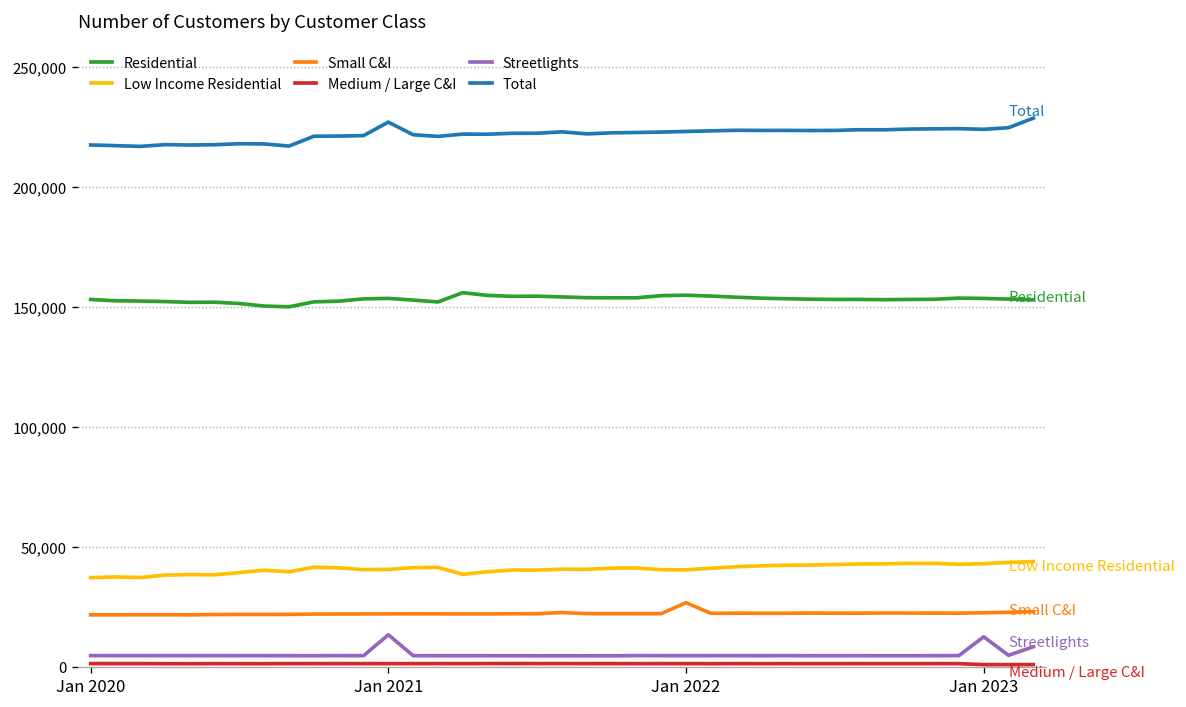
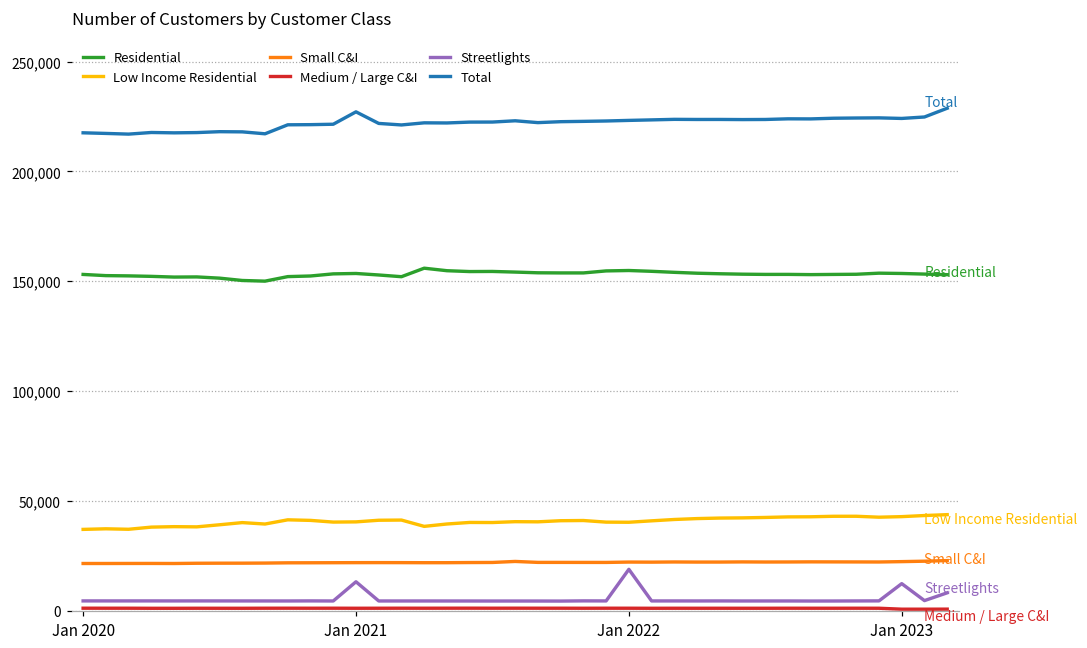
  {
    "Residential": {
      "Jan 2020": "153,000",
      "Jan 2021": "154,000",
      "Jan 2022": "155,000",
      "Jan 2023": "154,000"
    },
    "Low Income Residential": {
      "Jan 2020": "37,000",
      "Jan 2021": "41,000",
      "Jan 2022": "40,000",
      "Jan 2023": "43,000"
    },
    "Small C&I": {
      "Jan 2020": "22,000",
      "Jan 2021": "22,000",
-     "Jan 2022": "27,000",
+     "Jan 2022": "22,000",
      "Jan 2023": "22,000"
    },
    "Medium / Large C&I": {
      "Jan 2020": "1,000",
      "Jan 2021": "1,000",
      "Jan 2022": "1,000",
      "Jan 2023": "1,000"
    },
    "Streetlights": {
      "Jan 2020": "5,000",
      "Jan 2021": "13,000",
-     "Jan 2022": "5,000",
+     "Jan 2022": "19,000",
      "Jan 2023": "12,000"
    },
    "Total": {
      "Jan 2020": "218,000",
      "Jan 2021": "227,000",
      "Jan 2022": "223,000",
      "Jan 2023": "224,000"
    }
  }
